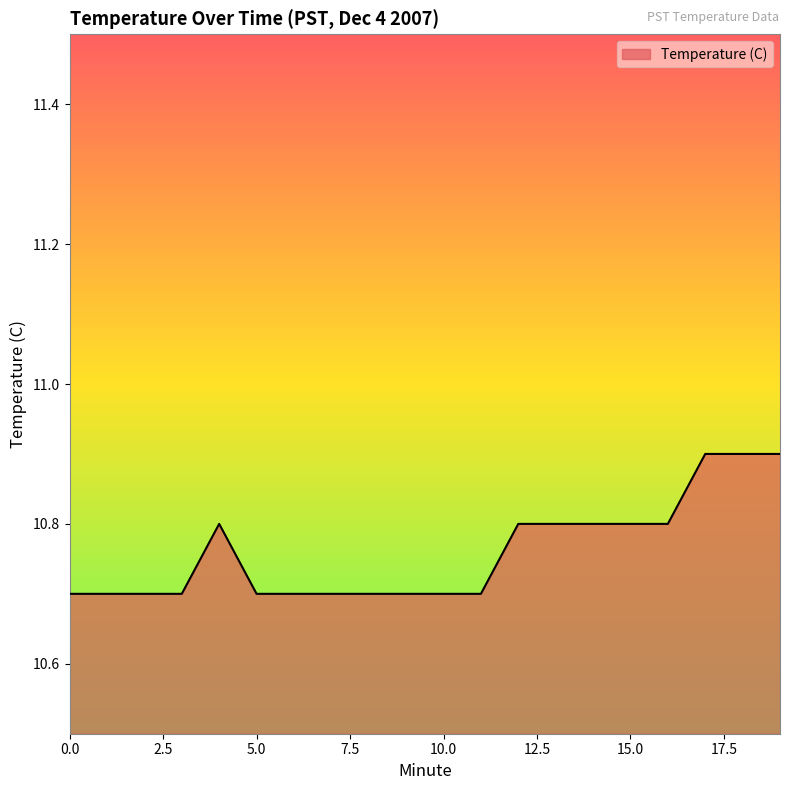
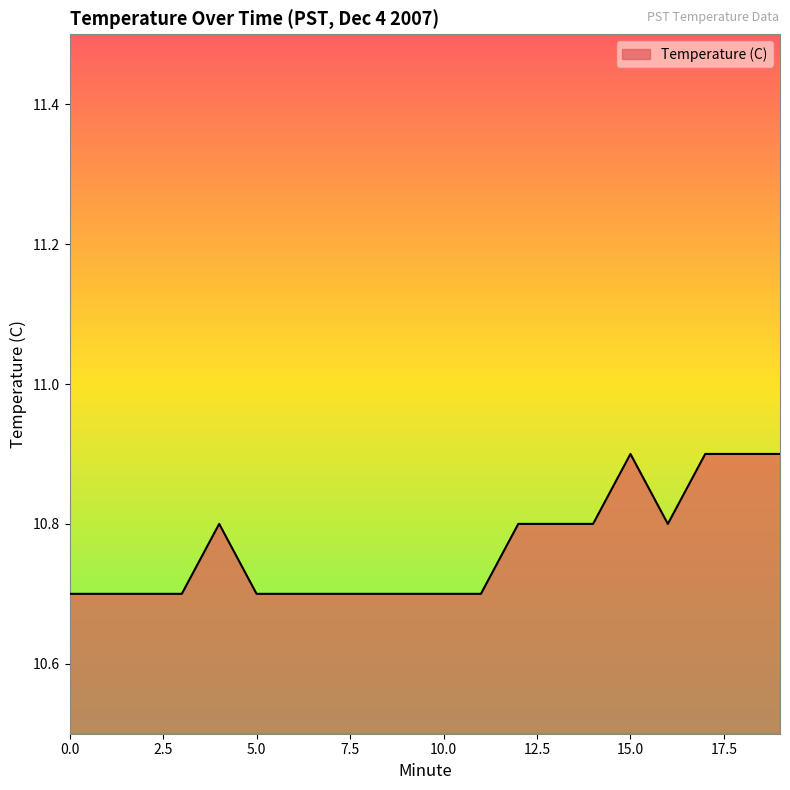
  {
    "0.0": 10.7,
    "5.0": 10.7,
    "10.0": 10.7,
-   "15.0": 10.8
+   "15.0": 10.9
  }
